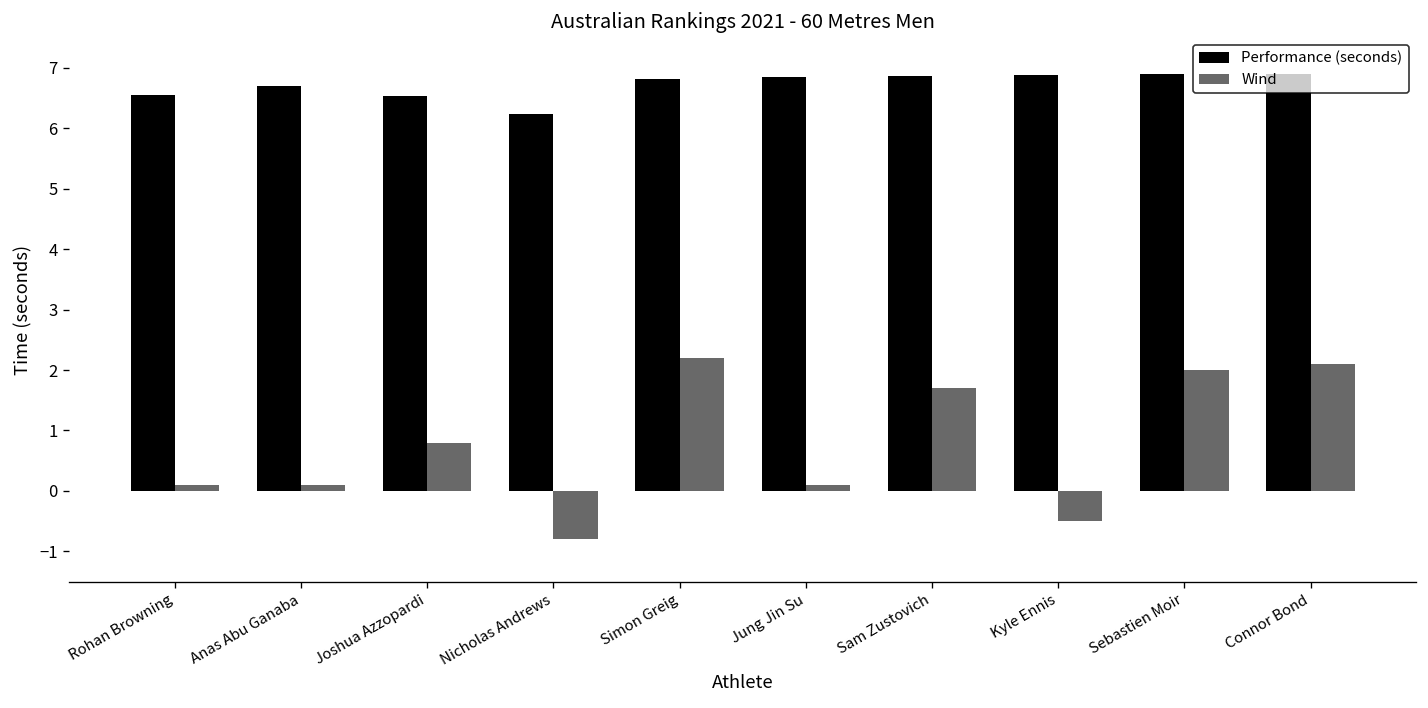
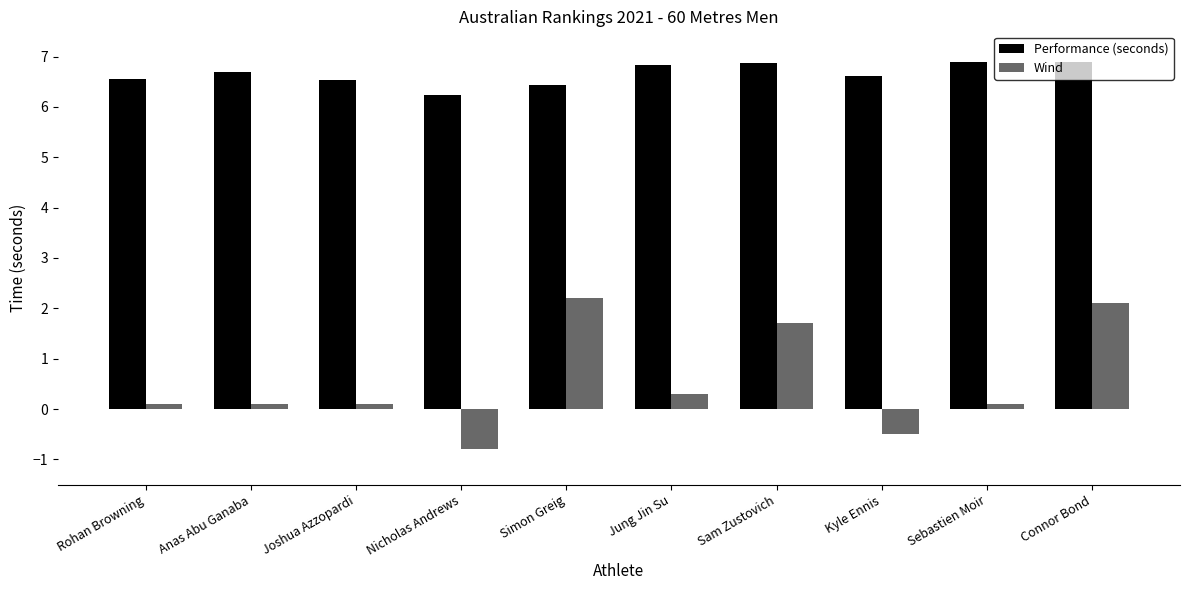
  {
    "Performance (seconds)": {
      "Rohan Browning": 6.6,
      "Anas Abu Ganaba": 6.7,
      "Joshua Azzopardi": 6.5,
      "Nicholas Andrews": 6.2,
-     "Simon Greig": 6.8,
+     "Simon Greig": 6.4,
      "Jung Jin Su": 6.8,
      "Sam Zustovich": 6.9,
-     "Kyle Ennis": 6.9,
+     "Kyle Ennis": 6.6,
      "Sebastien Moir": 6.9
    },
    "Wind": {
      "Rohan Browning": 0.1,
      "Anas Abu Ganaba": 0.1,
-     "Joshua Azzopardi": 0.8,
+     "Joshua Azzopardi": 0.1,
      "Nicholas Andrews": -0.8,
      "Simon Greig": 2.2,
-     "Jung Jin Su": 0.1,
+     "Jung Jin Su": 0.3,
      "Sam Zustovich": 1.7,
      "Kyle Ennis": -0.5,
-     "Sebastien Moir": 2.0,
+     "Sebastien Moir": 0.1,
      "Connor Bond": 2.1
    }
  }
